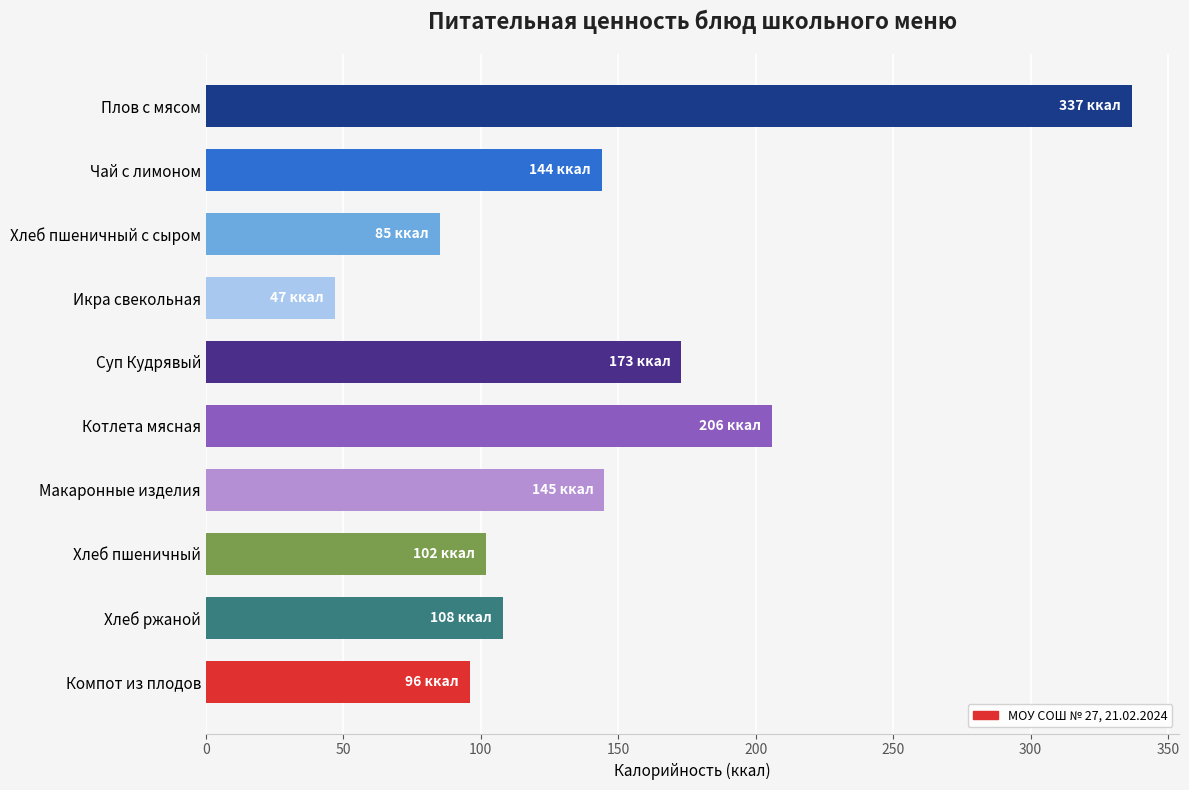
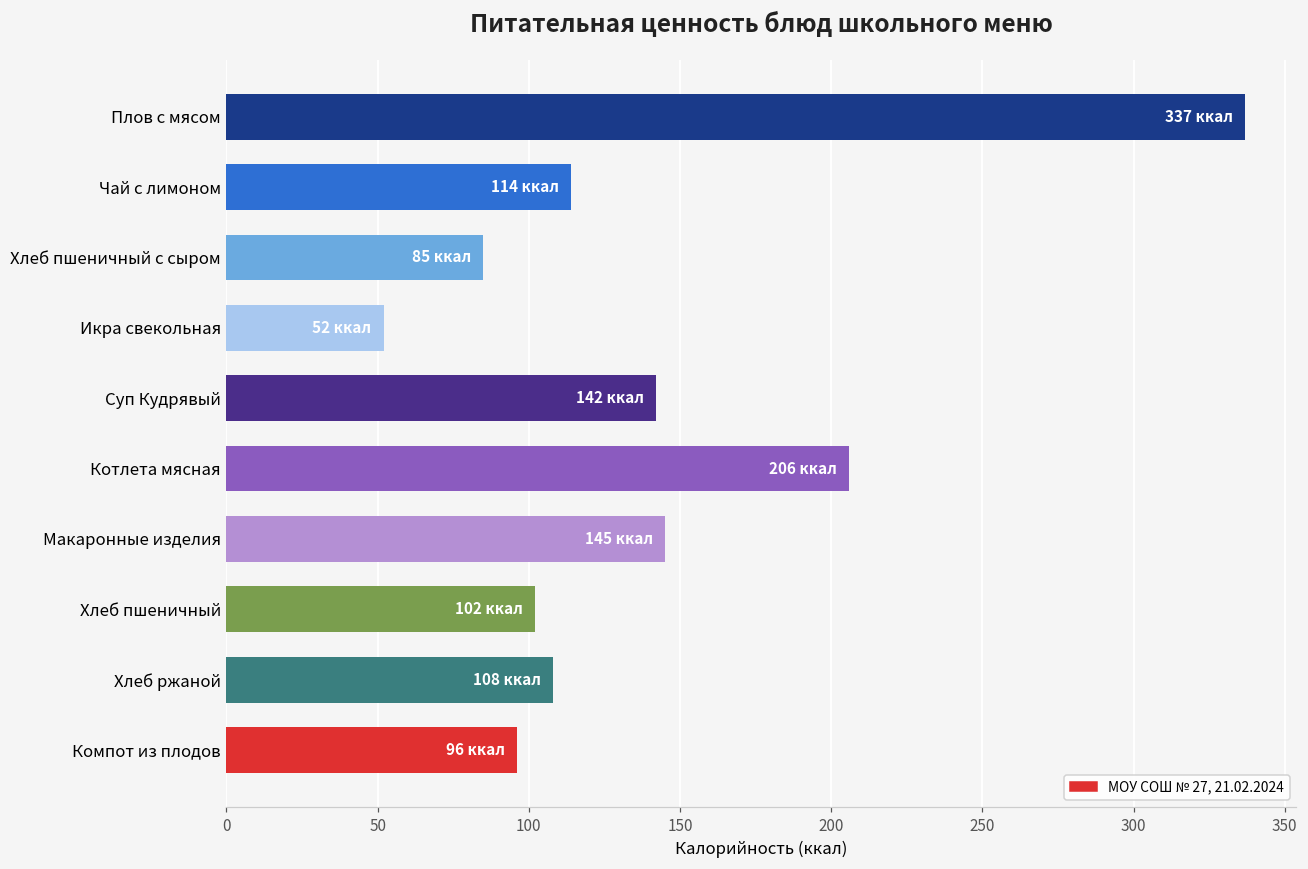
  {
    "Плов с мясом": 337,
-   "Чай с лимоном": 144,
+   "Чай с лимоном": 114,
    "Хлеб пшеничный с сыром": 85,
-   "Икра свекольная": 47,
-   "Суп Кудрявый": 173,
+   "Икра свекольная": 52,
+   "Суп Кудрявый": 142,
    "Котлета мясная": 206,
    "Макаронные изделия": 145,
    "Хлеб пшеничный": 102,
    "Хлеб ржаной": 108,
    "Компот из плодов": 96
  }
